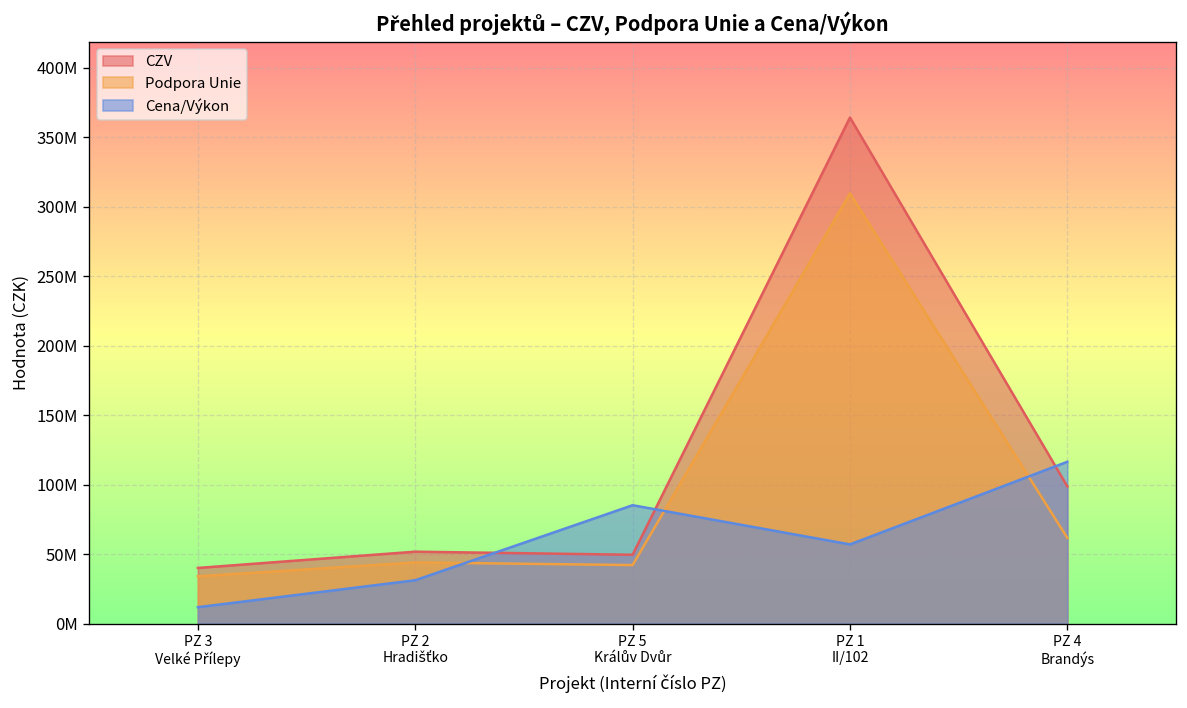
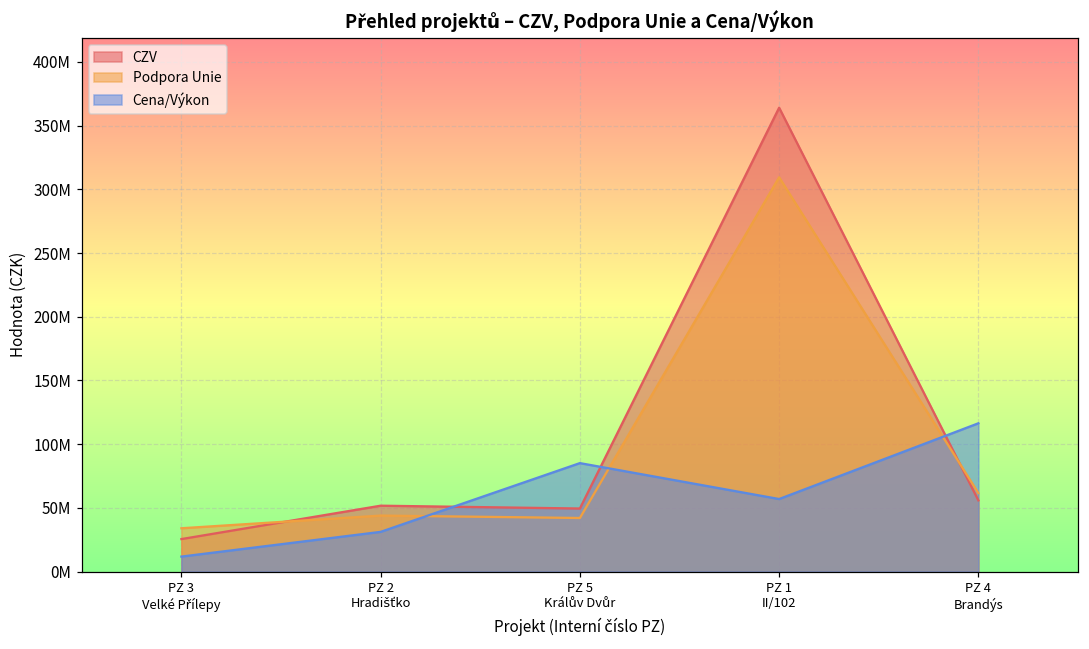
  {
    "CZV": {
-     "PZ 3 Velké Přílepy": 40000000,
+     "PZ 3 Velké Přílepy": 26000000,
      "PZ 2 Hradišťko": 52000000,
      "PZ 5 Králův Dvůr": 49000000,
      "PZ 1 II/102": 364000000,
-     "PZ 4 Brandýs": 99000000
+     "PZ 4 Brandýs": 56000000
    },
    "Podpora Unie": {
      "PZ 3 Velké Přílepy": 34000000,
      "PZ 2 Hradišťko": 44000000,
      "PZ 5 Králův Dvůr": 42000000,
      "PZ 1 II/102": 309000000,
      "PZ 4 Brandýs": 62000000
    },
    "Cena/Výkon": {
      "PZ 3 Velké Přílepy": 12000000,
      "PZ 2 Hradišťko": 31000000,
      "PZ 5 Králův Dvůr": 85000000,
      "PZ 1 II/102": 57000000,
      "PZ 4 Brandýs": 116000000
    }
  }
